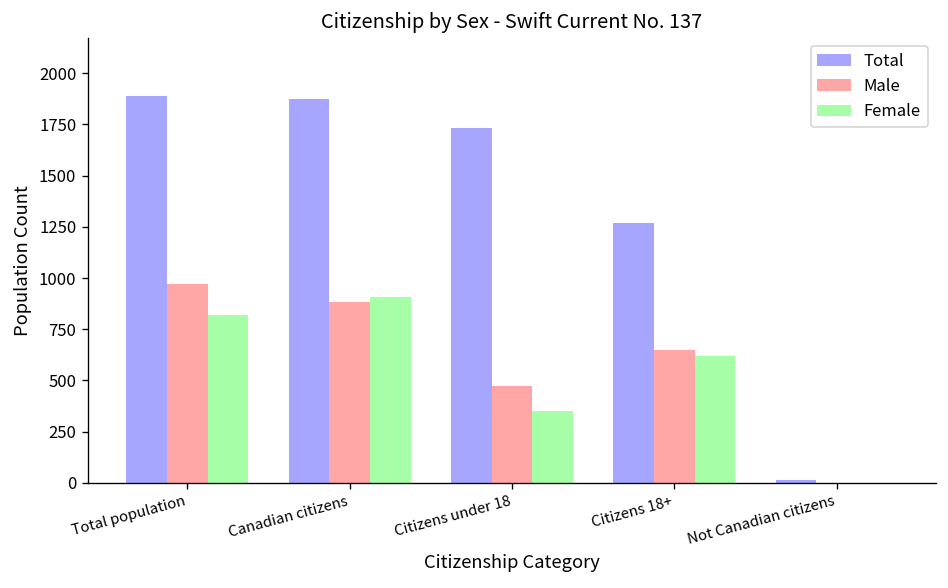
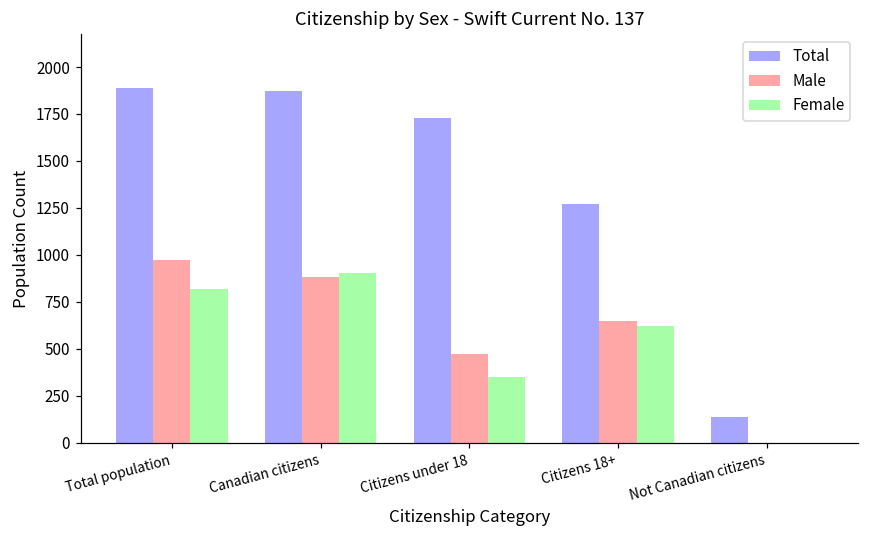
  {
    "Total": {
      "Total population": 1890,
      "Canadian citizens": 1880,
      "Citizens under 18": 1730,
      "Citizens 18+": 1270,
-     "Not Canadian citizens": 20
+     "Not Canadian citizens": 140
    },
    "Male": {
      "Total population": 970,
      "Canadian citizens": 880,
      "Citizens under 18": 470,
      "Citizens 18+": 650,
      "Not Canadian citizens": 0
    },
    "Female": {
      "Total population": 820,
      "Canadian citizens": 910,
      "Citizens under 18": 350,
      "Citizens 18+": 620,
      "Not Canadian citizens": 0
    }
  }
